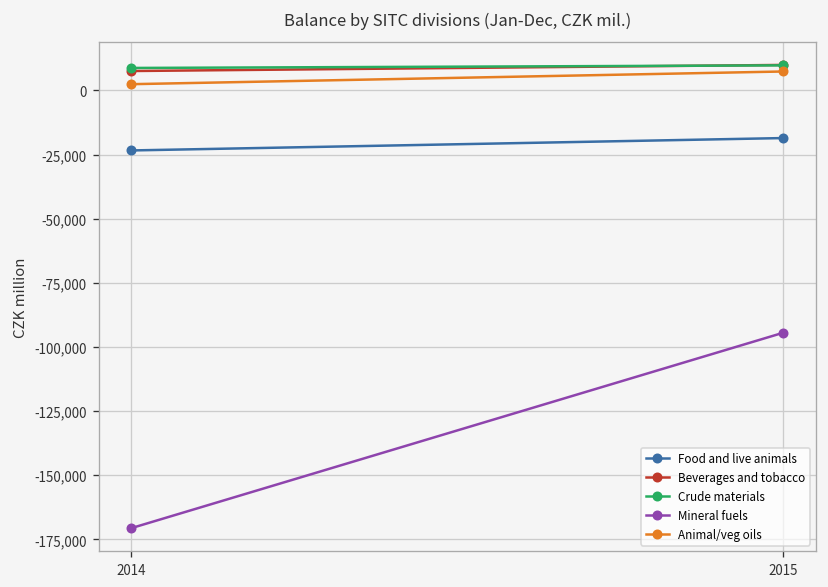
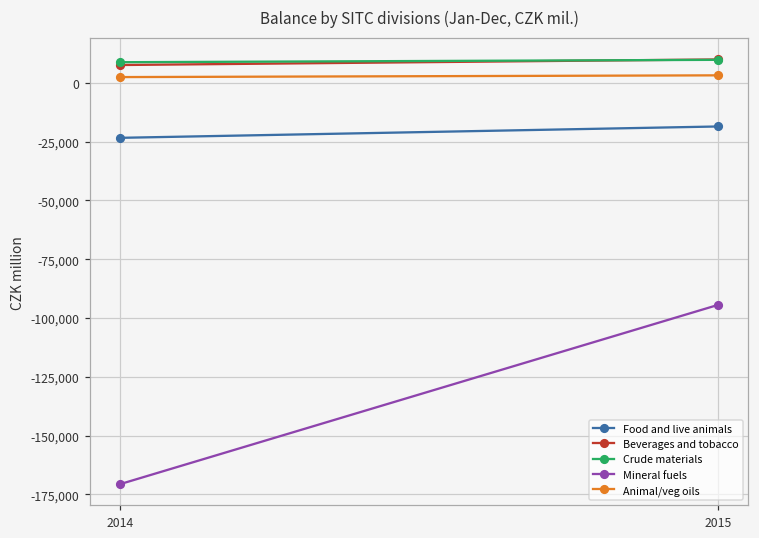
  {
    "Food and live animals": {
      "2014": "-23,000",
      "2015": "-19,000"
    },
    "Mineral fuels": {
      "2014": "-171,000",
      "2015": "-94,000"
    },
    "Animal/veg oils": {
      "2014": "2,000",
-     "2015": "7,000"
+     "2015": "3,000"
    }
  }
